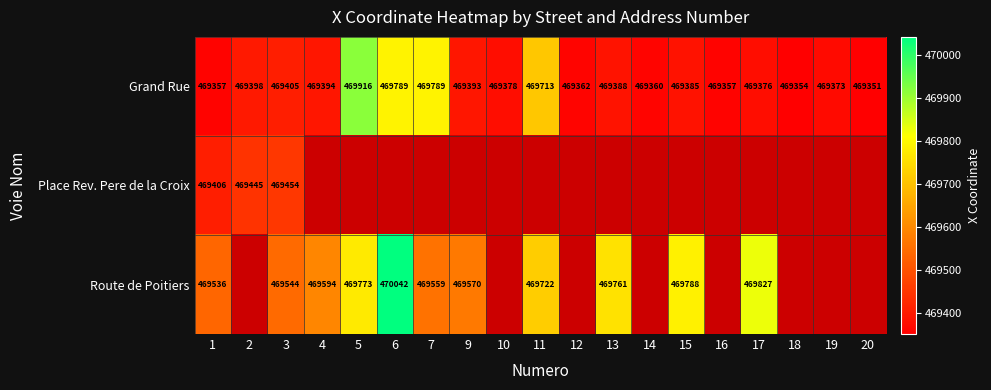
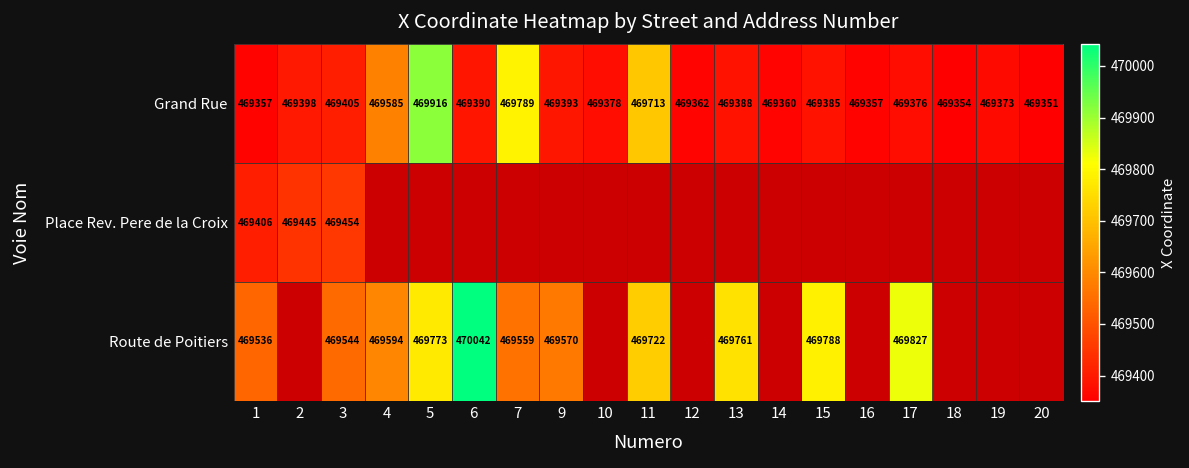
  {
    "Grand Rue": {
      "1": 469357,
      "2": 469398,
      "3": 469405,
-     "4": 469394,
+     "4": 469585,
      "5": 469916,
-     "6": 469789,
+     "6": 469390,
      "7": 469789,
      "9": 469393,
      "10": 469378,
      "11": 469713,
      "12": 469362,
      "13": 469388,
      "14": 469360,
      "15": 469385,
      "16": 469357,
      "17": 469376,
      "18": 469354,
      "19": 469373,
      "20": 469351
    },
    "Place Rev. Pere de la Croix": {
      "1": 469406,
      "2": 469445,
      "3": 469454
    },
    "Route de Poitiers": {
      "1": 469536,
      "3": 469544,
      "4": 469594,
      "5": 469773,
      "6": 470042,
      "7": 469559,
      "9": 469570,
      "11": 469722,
      "13": 469761,
      "15": 469788,
      "17": 469827
    }
  }
